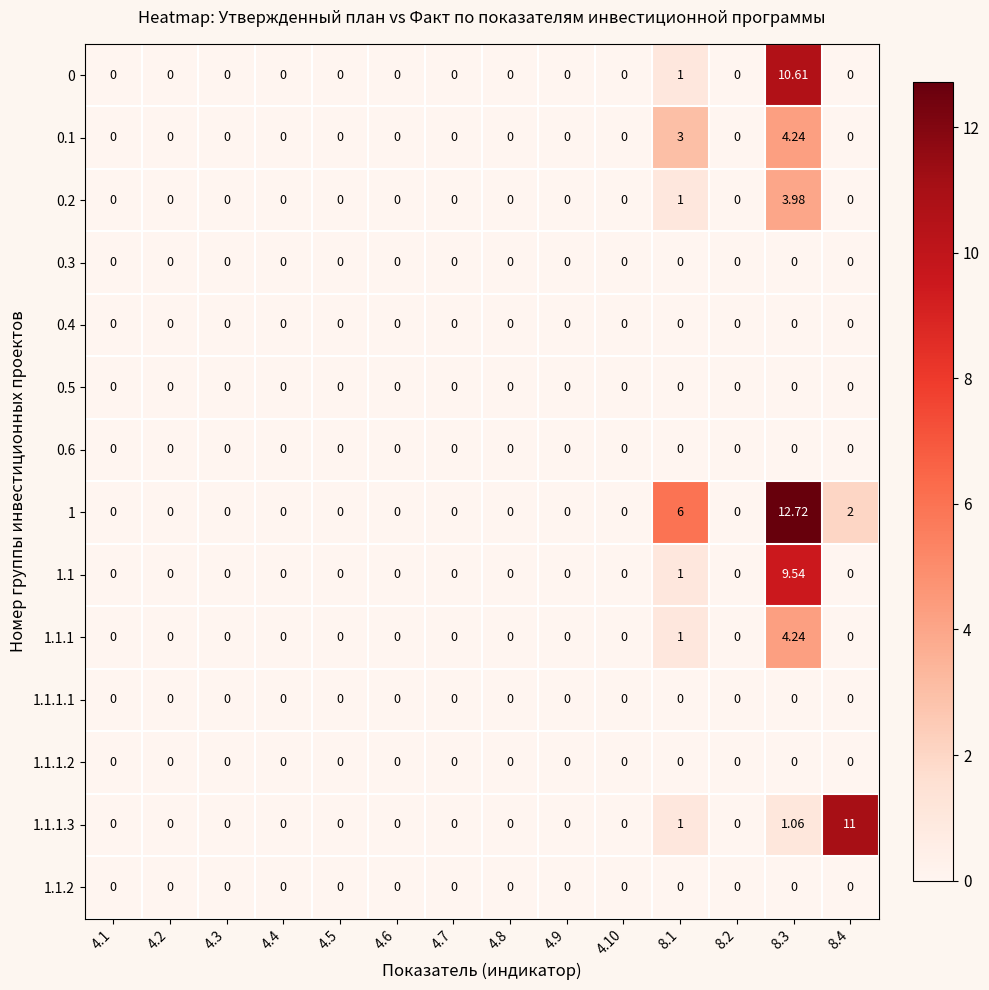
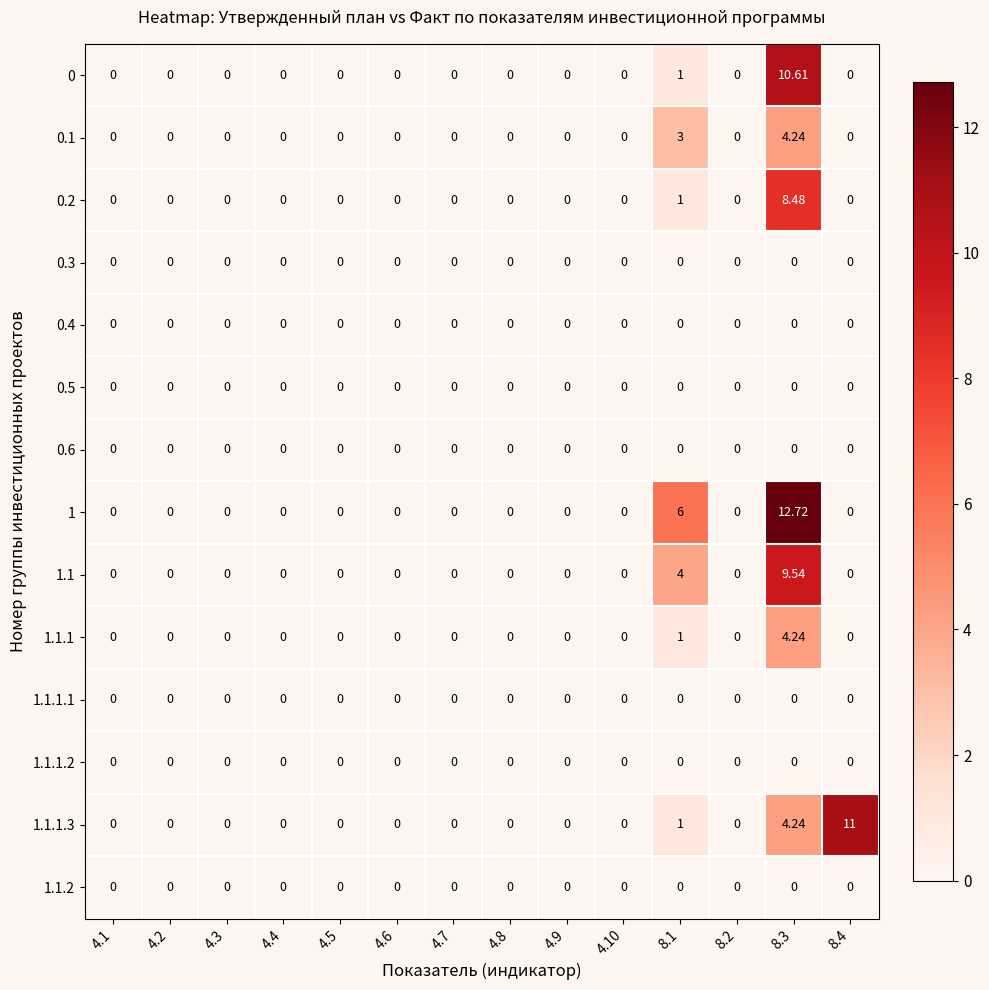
  {
    "0": {
      "4.1": 0,
      "4.2": 0,
      "4.3": 0,
      "4.4": 0,
      "4.5": 0,
      "4.6": 0,
      "4.7": 0,
      "4.8": 0,
      "4.9": 0,
      "4.10": 0,
      "8.1": 1,
      "8.2": 0,
      "8.3": 10.61,
      "8.4": 0
    },
    "0.1": {
      "4.1": 0,
      "4.2": 0,
      "4.3": 0,
      "4.4": 0,
      "4.5": 0,
      "4.6": 0,
      "4.7": 0,
      "4.8": 0,
      "4.9": 0,
      "4.10": 0,
      "8.1": 3,
      "8.2": 0,
      "8.3": 4.24,
      "8.4": 0
    },
    "0.2": {
      "4.1": 0,
      "4.2": 0,
      "4.3": 0,
      "4.4": 0,
      "4.5": 0,
      "4.6": 0,
      "4.7": 0,
      "4.8": 0,
      "4.9": 0,
      "4.10": 0,
      "8.1": 1,
      "8.2": 0,
-     "8.3": 3.98,
+     "8.3": 8.48,
      "8.4": 0
    },
    "0.3": {
      "4.1": 0,
      "4.2": 0,
      "4.3": 0,
      "4.4": 0,
      "4.5": 0,
      "4.6": 0,
      "4.7": 0,
      "4.8": 0,
      "4.9": 0,
      "4.10": 0,
      "8.1": 0,
      "8.2": 0,
      "8.3": 0,
      "8.4": 0
    },
    "0.4": {
      "4.1": 0,
      "4.2": 0,
      "4.3": 0,
      "4.4": 0,
      "4.5": 0,
      "4.6": 0,
      "4.7": 0,
      "4.8": 0,
      "4.9": 0,
      "4.10": 0,
      "8.1": 0,
      "8.2": 0,
      "8.3": 0,
      "8.4": 0
    },
    "0.5": {
      "4.1": 0,
      "4.2": 0,
      "4.3": 0,
      "4.4": 0,
      "4.5": 0,
      "4.6": 0,
      "4.7": 0,
      "4.8": 0,
      "4.9": 0,
      "4.10": 0,
      "8.1": 0,
      "8.2": 0,
      "8.3": 0,
      "8.4": 0
    },
    "0.6": {
      "4.1": 0,
      "4.2": 0,
      "4.3": 0,
      "4.4": 0,
      "4.5": 0,
      "4.6": 0,
      "4.7": 0,
      "4.8": 0,
      "4.9": 0,
      "4.10": 0,
      "8.1": 0,
      "8.2": 0,
      "8.3": 0,
      "8.4": 0
    },
    "1": {
      "4.1": 0,
      "4.2": 0,
      "4.3": 0,
      "4.4": 0,
      "4.5": 0,
      "4.6": 0,
      "4.7": 0,
      "4.8": 0,
      "4.9": 0,
      "4.10": 0,
      "8.1": 6,
      "8.2": 0,
      "8.3": 12.72,
-     "8.4": 2
+     "8.4": 0
    },
    "1.1": {
      "4.1": 0,
      "4.2": 0,
      "4.3": 0,
      "4.4": 0,
      "4.5": 0,
      "4.6": 0,
      "4.7": 0,
      "4.8": 0,
      "4.9": 0,
      "4.10": 0,
-     "8.1": 1,
+     "8.1": 4,
      "8.2": 0,
      "8.3": 9.54,
      "8.4": 0
    },
    "1.1.1": {
      "4.1": 0,
      "4.2": 0,
      "4.3": 0,
      "4.4": 0,
      "4.5": 0,
      "4.6": 0,
      "4.7": 0,
      "4.8": 0,
      "4.9": 0,
      "4.10": 0,
      "8.1": 1,
      "8.2": 0,
      "8.3": 4.24,
      "8.4": 0
    },
    "1.1.1.1": {
      "4.1": 0,
      "4.2": 0,
      "4.3": 0,
      "4.4": 0,
      "4.5": 0,
      "4.6": 0,
      "4.7": 0,
      "4.8": 0,
      "4.9": 0,
      "4.10": 0,
      "8.1": 0,
      "8.2": 0,
      "8.3": 0,
      "8.4": 0
    },
    "1.1.1.2": {
      "4.1": 0,
      "4.2": 0,
      "4.3": 0,
      "4.4": 0,
      "4.5": 0,
      "4.6": 0,
      "4.7": 0,
      "4.8": 0,
      "4.9": 0,
      "4.10": 0,
      "8.1": 0,
      "8.2": 0,
      "8.3": 0,
      "8.4": 0
    },
    "1.1.1.3": {
      "4.1": 0,
      "4.2": 0,
      "4.3": 0,
      "4.4": 0,
      "4.5": 0,
      "4.6": 0,
      "4.7": 0,
      "4.8": 0,
      "4.9": 0,
      "4.10": 0,
      "8.1": 1,
      "8.2": 0,
-     "8.3": 1.06,
+     "8.3": 4.24,
      "8.4": 11
    },
    "1.1.2": {
      "4.1": 0,
      "4.2": 0,
      "4.3": 0,
      "4.4": 0,
      "4.5": 0,
      "4.6": 0,
      "4.7": 0,
      "4.8": 0,
      "4.9": 0,
      "4.10": 0,
      "8.1": 0,
      "8.2": 0,
      "8.3": 0,
      "8.4": 0
    }
  }
